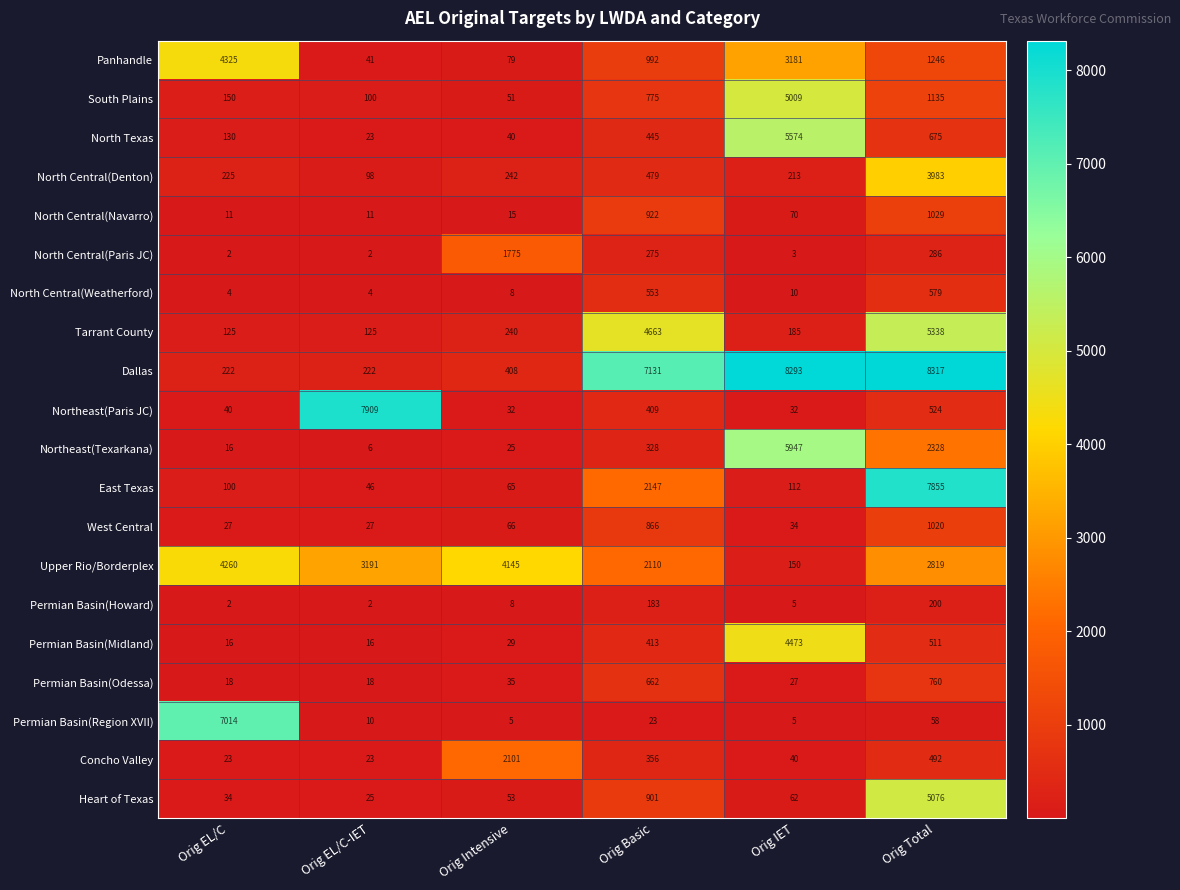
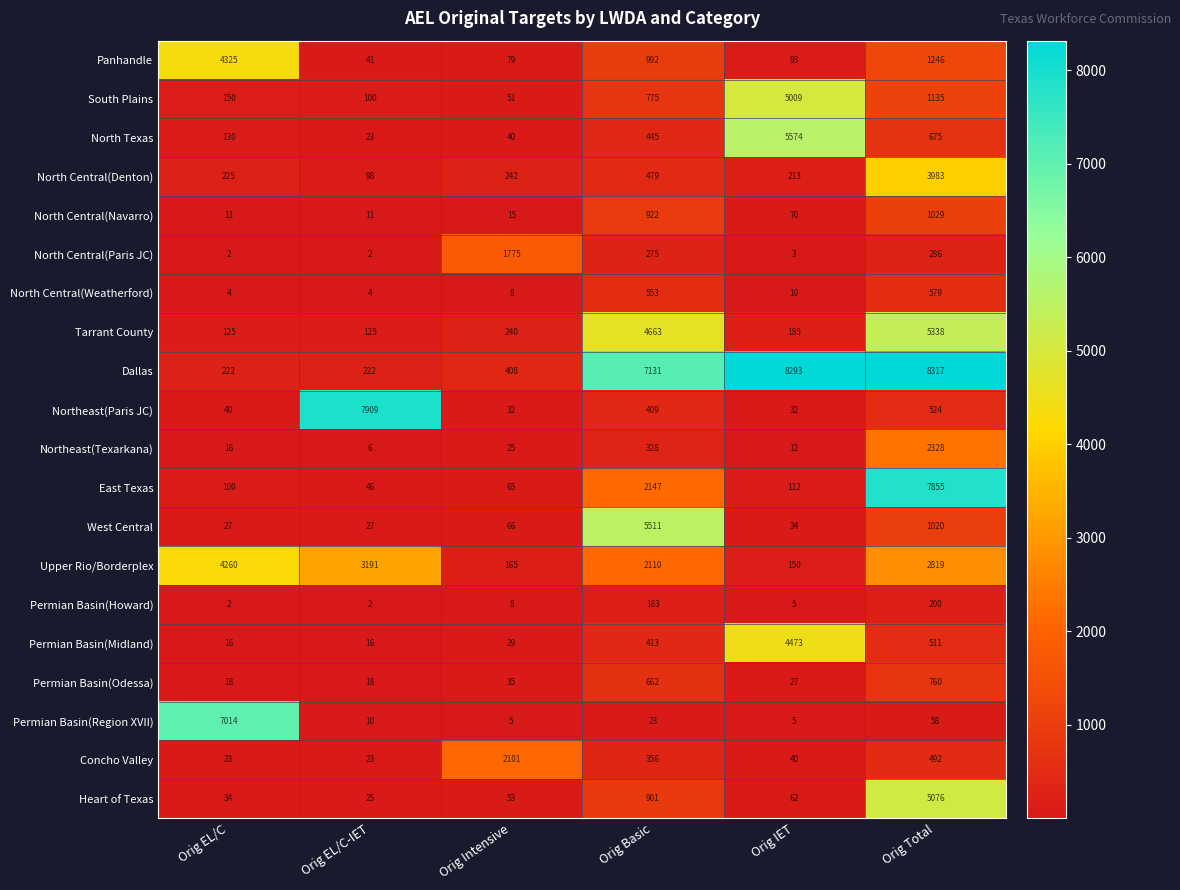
  {
    "Panhandle": {
      "Orig EL/C": 4325,
      "Orig EL/C-IET": 41,
      "Orig Intensive": 79,
      "Orig Basic": 992,
-     "Orig IET": 3181,
+     "Orig IET": 93,
      "Orig Total": 1246
    },
    "South Plains": {
      "Orig EL/C": 150,
      "Orig EL/C-IET": 100,
      "Orig Intensive": 51,
      "Orig Basic": 775,
      "Orig IET": 5009,
      "Orig Total": 1135
    },
    "North Texas": {
      "Orig EL/C": 130,
      "Orig EL/C-IET": 23,
      "Orig Intensive": 40,
      "Orig Basic": 445,
      "Orig IET": 5574,
      "Orig Total": 675
    },
    "North Central(Denton)": {
      "Orig EL/C": 225,
      "Orig EL/C-IET": 98,
      "Orig Intensive": 242,
      "Orig Basic": 479,
      "Orig IET": 213,
      "Orig Total": 3983
    },
    "North Central(Navarro)": {
      "Orig EL/C": 11,
      "Orig EL/C-IET": 11,
      "Orig Intensive": 15,
      "Orig Basic": 922,
      "Orig IET": 70,
      "Orig Total": 1029
    },
    "North Central(Paris JC)": {
      "Orig EL/C": 2,
      "Orig EL/C-IET": 2,
      "Orig Intensive": 1775,
      "Orig Basic": 275,
      "Orig IET": 3,
      "Orig Total": 286
    },
    "North Central(Weatherford)": {
      "Orig EL/C": 4,
      "Orig EL/C-IET": 4,
      "Orig Intensive": 8,
      "Orig Basic": 553,
      "Orig IET": 10,
      "Orig Total": 579
    },
    "Tarrant County": {
      "Orig EL/C": 125,
      "Orig EL/C-IET": 125,
      "Orig Intensive": 240,
      "Orig Basic": 4663,
      "Orig IET": 185,
      "Orig Total": 5338
    },
    "Dallas": {
      "Orig EL/C": 222,
      "Orig EL/C-IET": 222,
      "Orig Intensive": 408,
      "Orig Basic": 7131,
      "Orig IET": 8293,
      "Orig Total": 8317
    },
    "Northeast(Paris JC)": {
      "Orig EL/C": 40,
      "Orig EL/C-IET": 7909,
      "Orig Intensive": 32,
      "Orig Basic": 409,
      "Orig IET": 32,
      "Orig Total": 524
    },
    "Northeast(Texarkana)": {
      "Orig EL/C": 16,
      "Orig EL/C-IET": 6,
      "Orig Intensive": 25,
      "Orig Basic": 328,
-     "Orig IET": 5947,
+     "Orig IET": 12,
      "Orig Total": 2328
    },
    "East Texas": {
      "Orig EL/C": 100,
      "Orig EL/C-IET": 46,
      "Orig Intensive": 65,
      "Orig Basic": 2147,
      "Orig IET": 112,
      "Orig Total": 7855
    },
    "West Central": {
      "Orig EL/C": 27,
      "Orig EL/C-IET": 27,
      "Orig Intensive": 66,
-     "Orig Basic": 866,
+     "Orig Basic": 5511,
      "Orig IET": 34,
      "Orig Total": 1020
    },
    "Upper Rio/Borderplex": {
      "Orig EL/C": 4260,
      "Orig EL/C-IET": 3191,
-     "Orig Intensive": 4145,
+     "Orig Intensive": 165,
      "Orig Basic": 2110,
      "Orig IET": 150,
      "Orig Total": 2819
    },
    "Permian Basin(Howard)": {
      "Orig EL/C": 2,
      "Orig EL/C-IET": 2,
      "Orig Intensive": 8,
      "Orig Basic": 183,
      "Orig IET": 5,
      "Orig Total": 200
    },
    "Permian Basin(Midland)": {
      "Orig EL/C": 16,
      "Orig EL/C-IET": 16,
      "Orig Intensive": 29,
      "Orig Basic": 413,
      "Orig IET": 4473,
      "Orig Total": 511
    },
    "Permian Basin(Odessa)": {
      "Orig EL/C": 18,
      "Orig EL/C-IET": 18,
      "Orig Intensive": 35,
      "Orig Basic": 662,
      "Orig IET": 27,
      "Orig Total": 760
    },
    "Permian Basin(Region XVII)": {
      "Orig EL/C": 7014,
      "Orig EL/C-IET": 10,
      "Orig Intensive": 5,
      "Orig Basic": 23,
      "Orig IET": 5,
      "Orig Total": 58
    },
    "Concho Valley": {
      "Orig EL/C": 23,
      "Orig EL/C-IET": 23,
      "Orig Intensive": 2101,
      "Orig Basic": 356,
      "Orig IET": 40,
      "Orig Total": 492
    },
    "Heart of Texas": {
      "Orig EL/C": 34,
      "Orig EL/C-IET": 25,
      "Orig Intensive": 53,
      "Orig Basic": 901,
      "Orig IET": 62,
      "Orig Total": 5076
    }
  }
